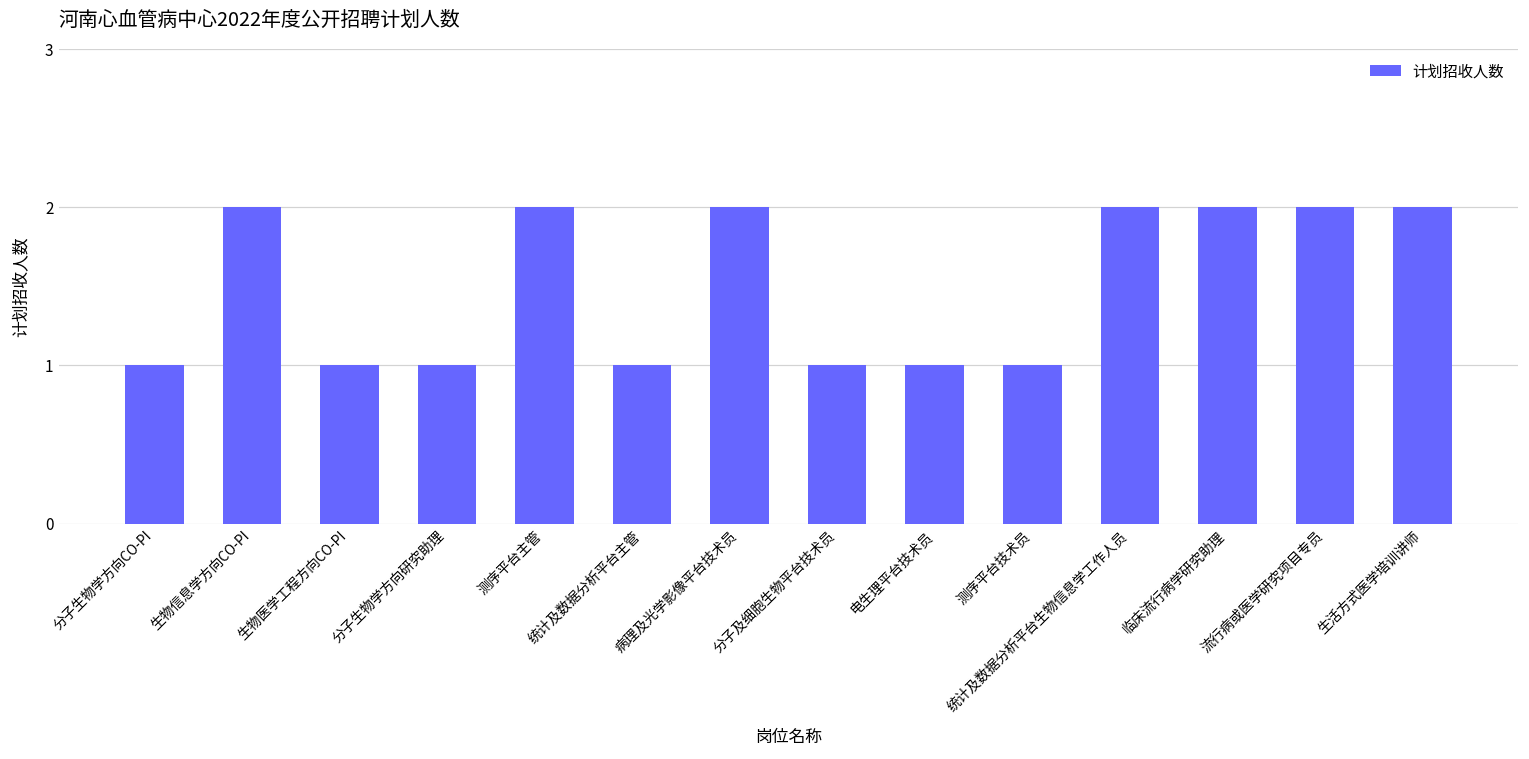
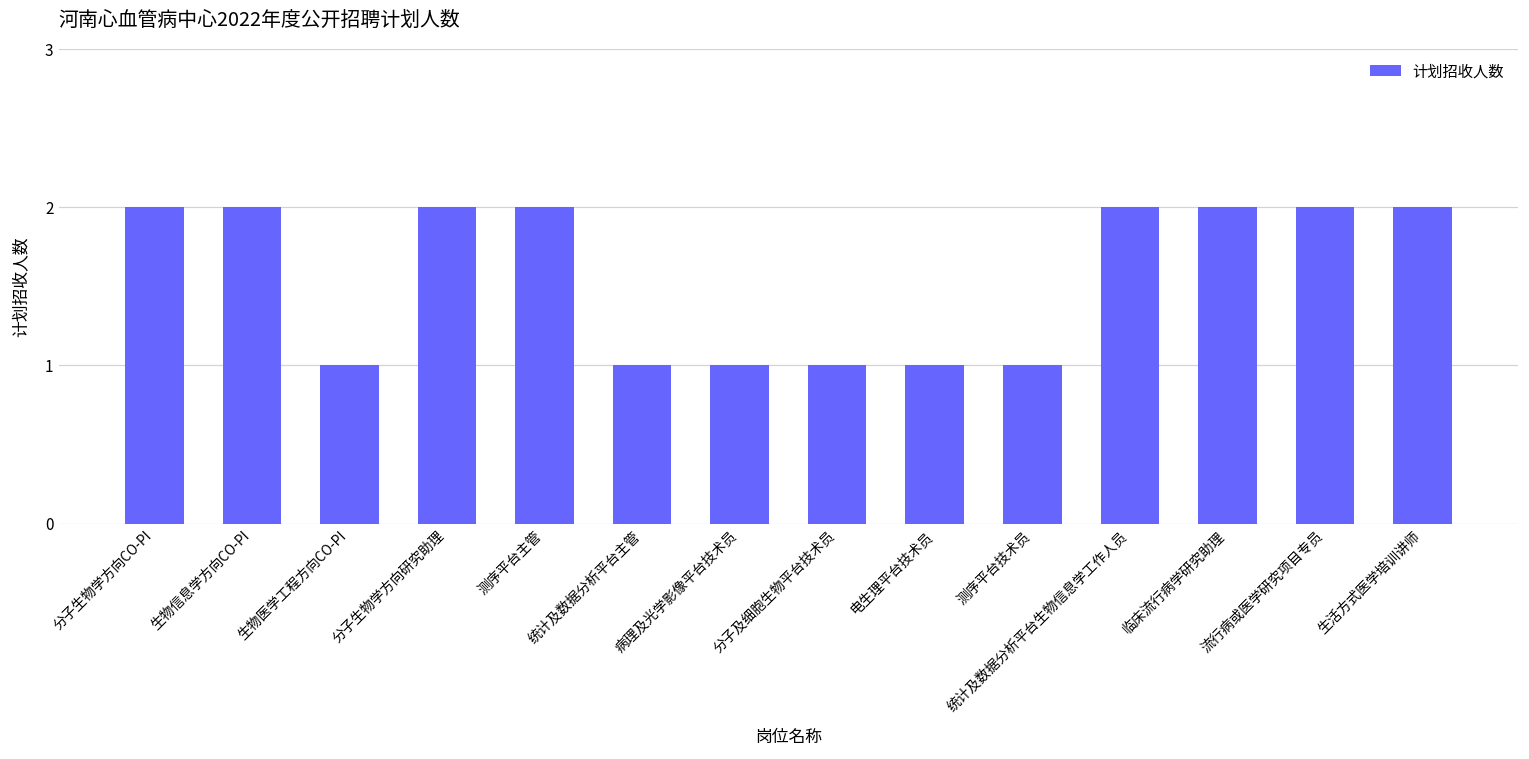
  {
-   "分子生物学方向CO-PI": 1,
+   "分子生物学方向CO-PI": 2,
    "生物信息学方向CO-PI": 2,
    "生物医学工程方向CO-PI": 1,
-   "分子生物学方向研究助理": 1,
+   "分子生物学方向研究助理": 2,
    "测序平台主管": 2,
    "统计及数据分析平台主管": 1,
-   "病理及光学影像平台技术员": 2,
+   "病理及光学影像平台技术员": 1,
    "分子及细胞生物平台技术员": 1,
    "电生理平台技术员": 1,
    "测序平台技术员": 1,
    "统计及数据分析平台生物信息学工作人员": 2,
    "临床流行病学研究助理": 2,
    "流行病或医学研究项目专员": 2,
    "生活方式医学培训讲师": 2
  }
